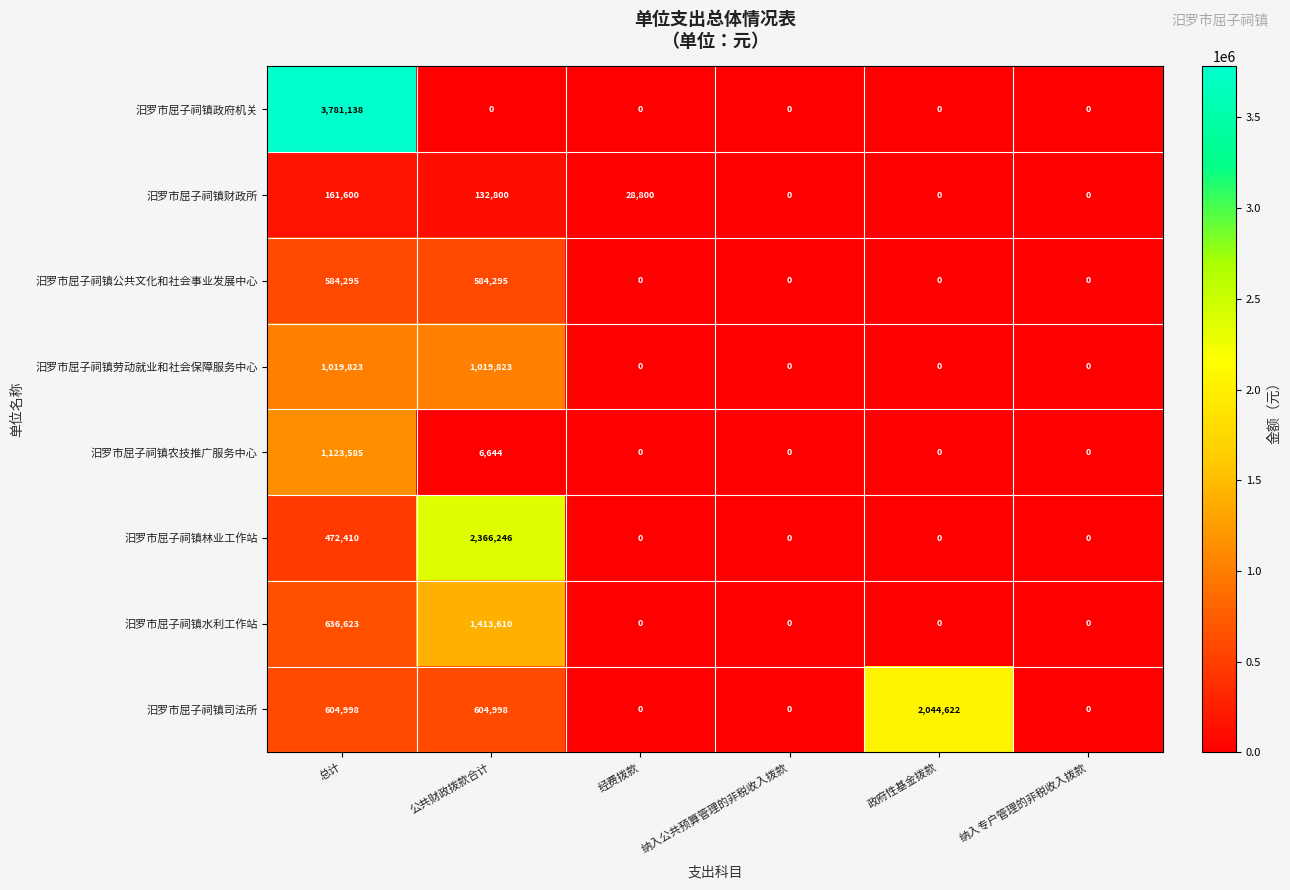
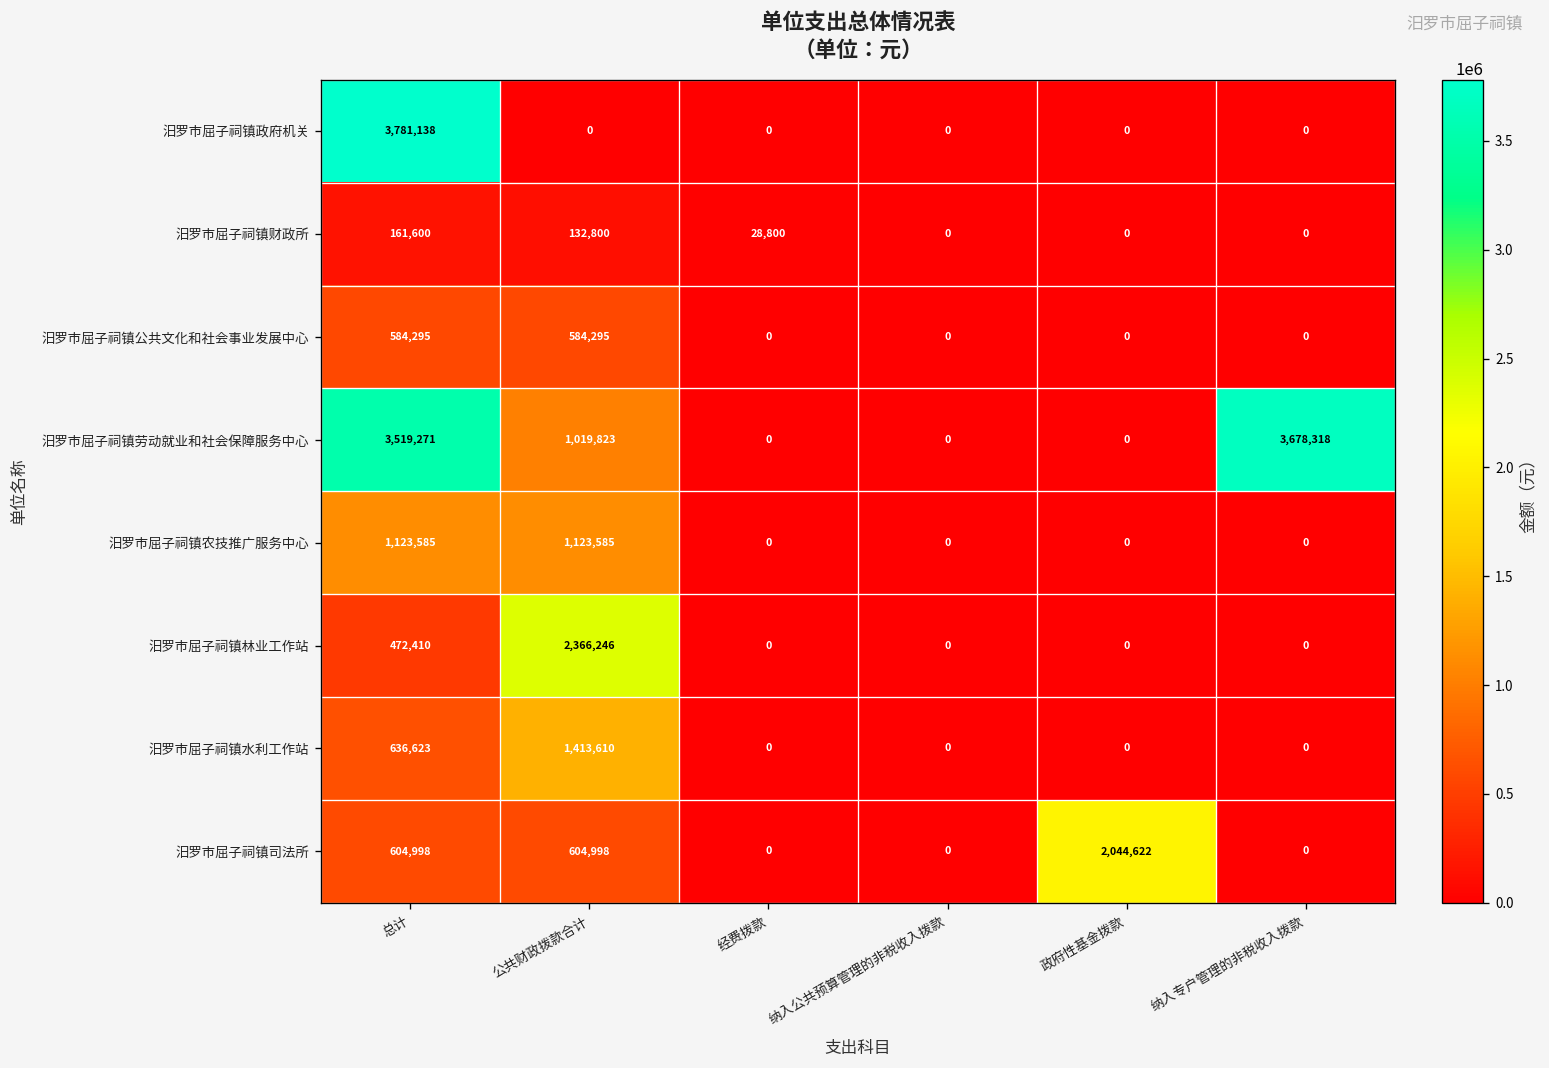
  {
    "汨罗市屈子祠镇政府机关": {
      "总计": "3,781,138",
      "公共财政拨款合计": "0",
      "经费拨款": "0",
      "纳入公共预算管理的非税收入拨款": "0",
      "政府性基金拨款": "0",
      "纳入专户管理的非税收入拨款": "0"
    },
    "汨罗市屈子祠镇财政所": {
      "总计": "161,600",
      "公共财政拨款合计": "132,800",
      "经费拨款": "28,800",
      "纳入公共预算管理的非税收入拨款": "0",
      "政府性基金拨款": "0",
      "纳入专户管理的非税收入拨款": "0"
    },
    "汨罗市屈子祠镇公共文化和社会事业发展中心": {
      "总计": "584,295",
      "公共财政拨款合计": "584,295",
      "经费拨款": "0",
      "纳入公共预算管理的非税收入拨款": "0",
      "政府性基金拨款": "0",
      "纳入专户管理的非税收入拨款": "0"
    },
    "汨罗市屈子祠镇劳动就业和社会保障服务中心": {
-     "总计": "1,019,823",
+     "总计": "3,519,271",
      "公共财政拨款合计": "1,019,823",
      "经费拨款": "0",
      "纳入公共预算管理的非税收入拨款": "0",
      "政府性基金拨款": "0",
-     "纳入专户管理的非税收入拨款": "0"
+     "纳入专户管理的非税收入拨款": "3,678,318"
    },
    "汨罗市屈子祠镇农技推广服务中心": {
      "总计": "1,123,585",
-     "公共财政拨款合计": "6,644",
+     "公共财政拨款合计": "1,123,585",
      "经费拨款": "0",
      "纳入公共预算管理的非税收入拨款": "0",
      "政府性基金拨款": "0",
      "纳入专户管理的非税收入拨款": "0"
    },
    "汨罗市屈子祠镇林业工作站": {
      "总计": "472,410",
      "公共财政拨款合计": "2,366,246",
      "经费拨款": "0",
      "纳入公共预算管理的非税收入拨款": "0",
      "政府性基金拨款": "0",
      "纳入专户管理的非税收入拨款": "0"
    },
    "汨罗市屈子祠镇水利工作站": {
      "总计": "636,623",
      "公共财政拨款合计": "1,413,610",
      "经费拨款": "0",
      "纳入公共预算管理的非税收入拨款": "0",
      "政府性基金拨款": "0",
      "纳入专户管理的非税收入拨款": "0"
    },
    "汨罗市屈子祠镇司法所": {
      "总计": "604,998",
      "公共财政拨款合计": "604,998",
      "经费拨款": "0",
      "纳入公共预算管理的非税收入拨款": "0",
      "政府性基金拨款": "2,044,622",
      "纳入专户管理的非税收入拨款": "0"
    }
  }
